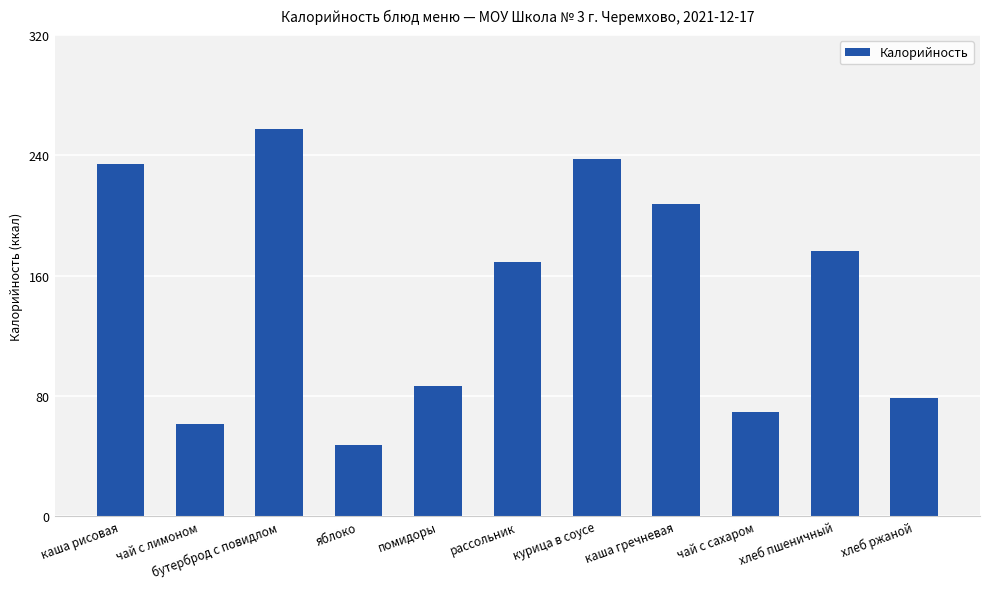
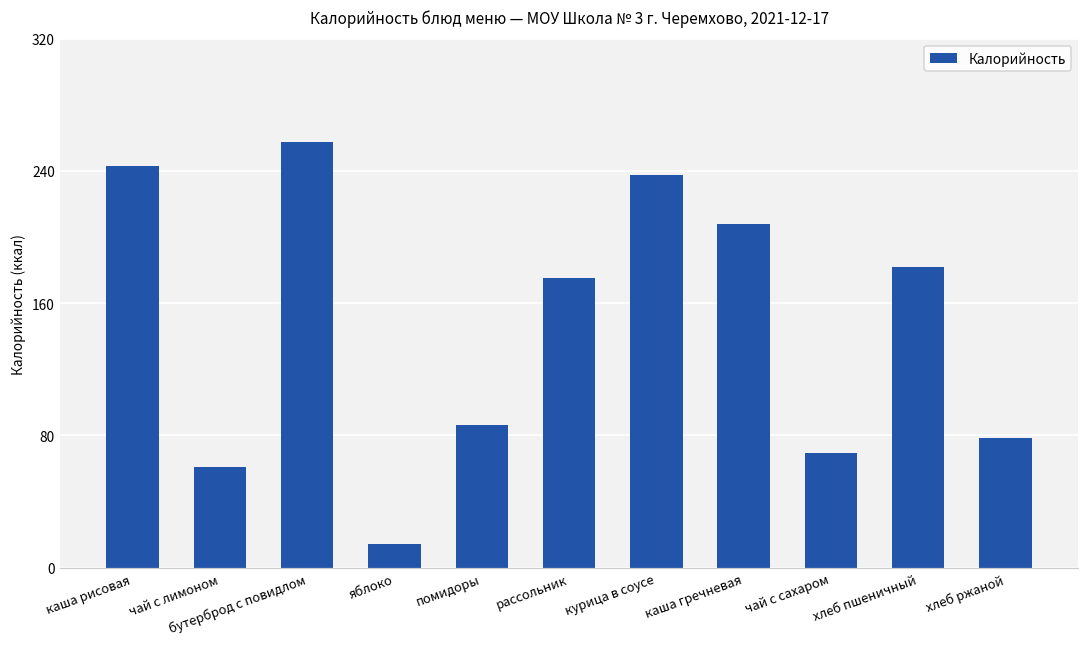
  {
-   "каша рисовая": 234,
+   "каша рисовая": 243,
    "чай с лимоном": 61,
    "бутерброд с повидлом": 257,
-   "яблоко": 47,
+   "яблоко": 14,
    "помидоры": 86,
-   "рассольник": 169,
+   "рассольник": 175,
    "курица в соусе": 238,
    "каша гречневая": 208,
    "чай с сахаром": 69,
-   "хлеб пшеничный": 176,
+   "хлеб пшеничный": 182,
    "хлеб ржаной": 78
  }
